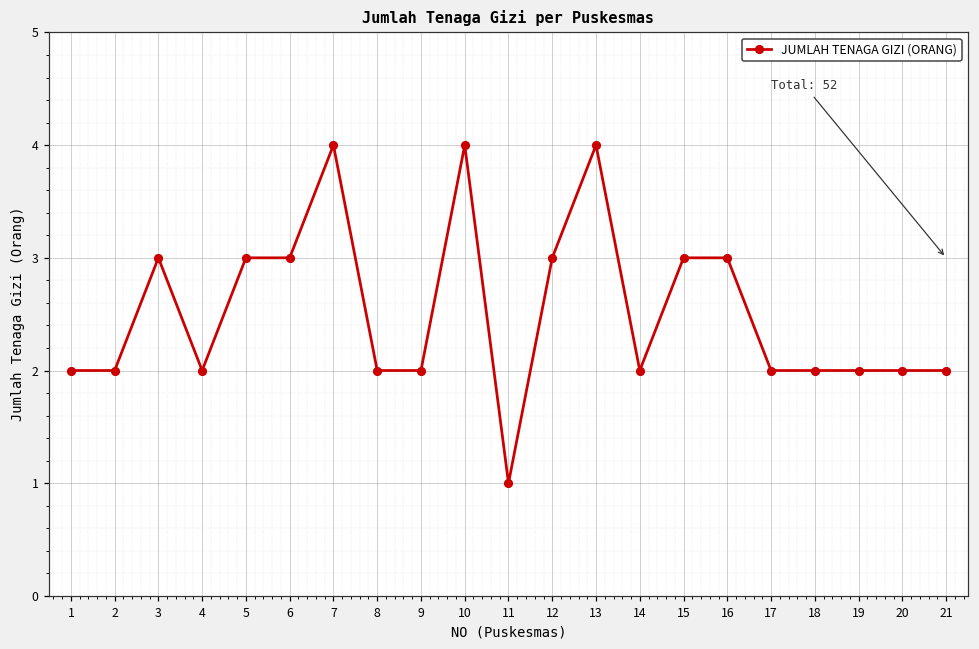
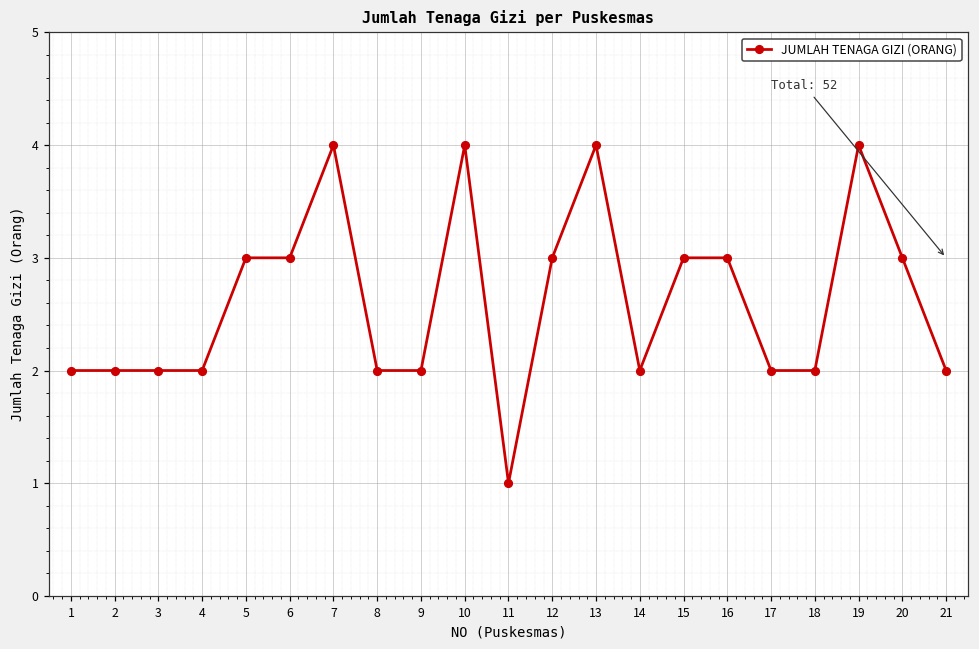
  {
    "1": 2,
    "2": 2,
-   "3": 3,
+   "3": 2,
    "4": 2,
    "5": 3,
    "6": 3,
    "7": 4,
    "8": 2,
    "9": 2,
    "10": 4,
    "11": 1,
    "12": 3,
    "13": 4,
    "14": 2,
    "15": 3,
    "16": 3,
    "17": 2,
    "18": 2,
-   "19": 2,
-   "20": 2,
+   "19": 4,
+   "20": 3,
    "21": 2
  }
